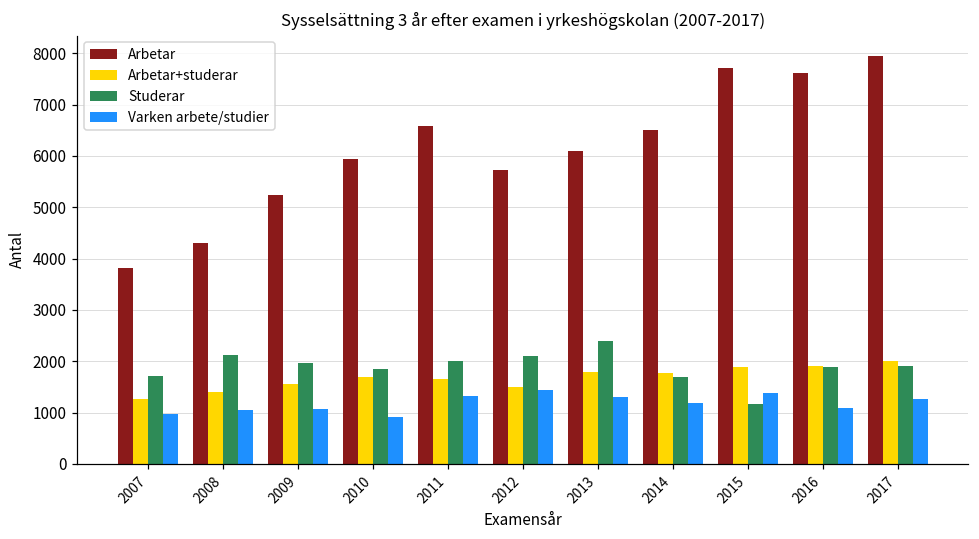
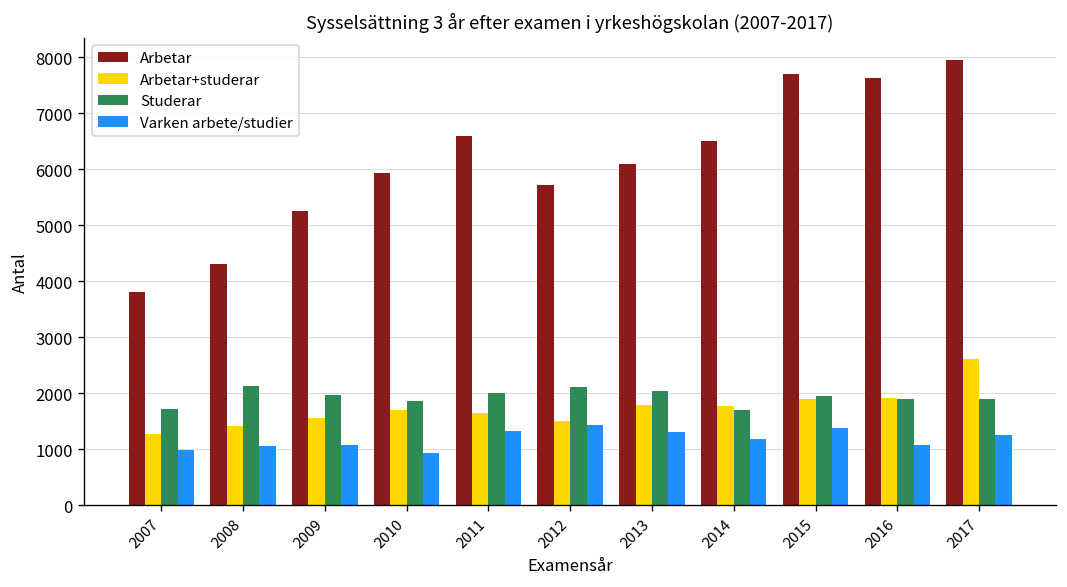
  {
    "Arbetar": {
      "2007": 3800,
      "2008": 4300,
      "2009": 5200,
      "2010": 5900,
      "2011": 6600,
      "2012": 5700,
      "2013": 6100,
      "2014": 6500,
      "2015": 7700,
      "2016": 7600,
      "2017": 7900
    },
    "Arbetar+studerar": {
      "2007": 1300,
      "2008": 1400,
      "2009": 1500,
      "2010": 1700,
      "2011": 1700,
      "2012": 1500,
      "2013": 1800,
      "2014": 1800,
      "2015": 1900,
      "2016": 1900,
-     "2017": 2000
+     "2017": 2600
    },
    "Studerar": {
      "2007": 1700,
      "2008": 2100,
      "2009": 2000,
      "2010": 1900,
      "2011": 2000,
      "2012": 2100,
-     "2013": 2400,
+     "2013": 2000,
      "2014": 1700,
-     "2015": 1200,
+     "2015": 2000,
      "2016": 1900,
      "2017": 1900
    },
    "Varken arbete/studier": {
      "2007": 1000,
      "2008": 1000,
      "2009": 1100,
      "2010": 900,
      "2011": 1300,
      "2012": 1400,
      "2013": 1300,
      "2014": 1200,
      "2015": 1400,
      "2016": 1100,
      "2017": 1300
    }
  }
